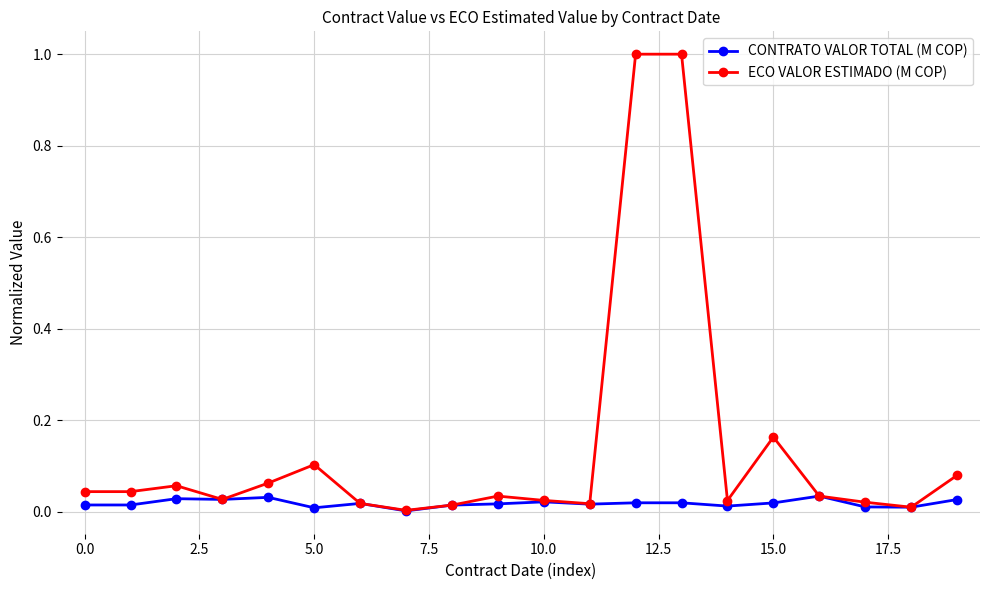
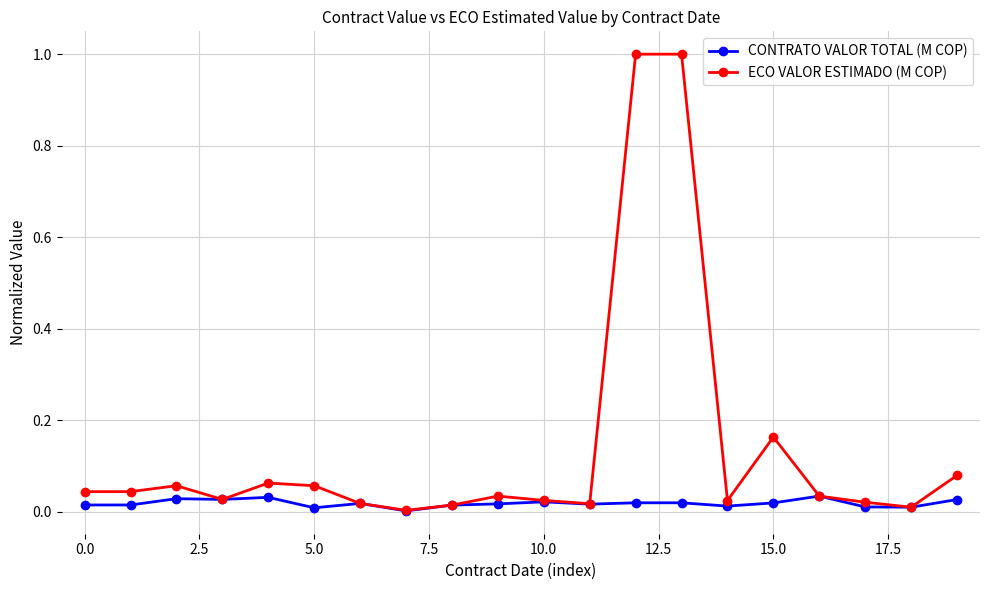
  {
    "CONTRATO VALOR TOTAL (M COP)": {
      "0.0": 0.01,
      "5.0": 0.01,
      "15.0": 0.02
    },
    "ECO VALOR ESTIMADO (M COP)": {
      "0.0": 0.04,
-     "5.0": 0.10,
+     "5.0": 0.06,
      "15.0": 0.16
    }
  }
